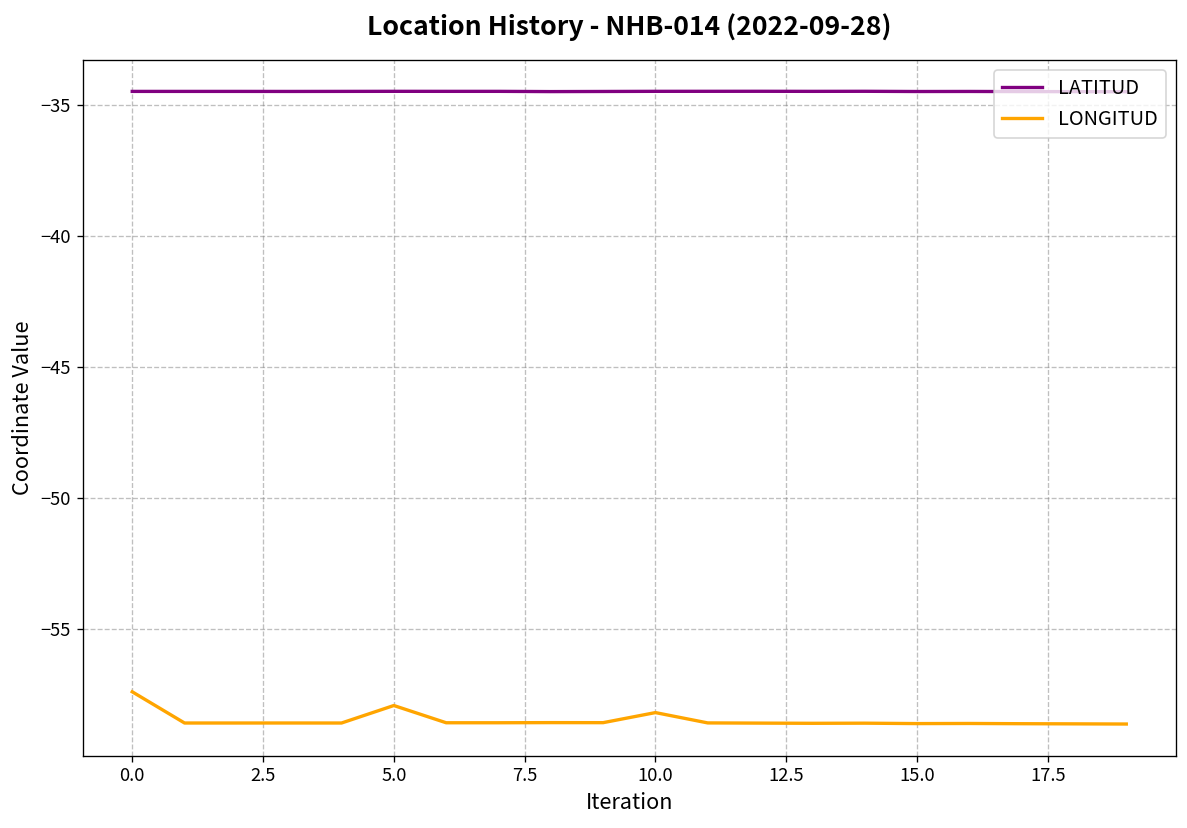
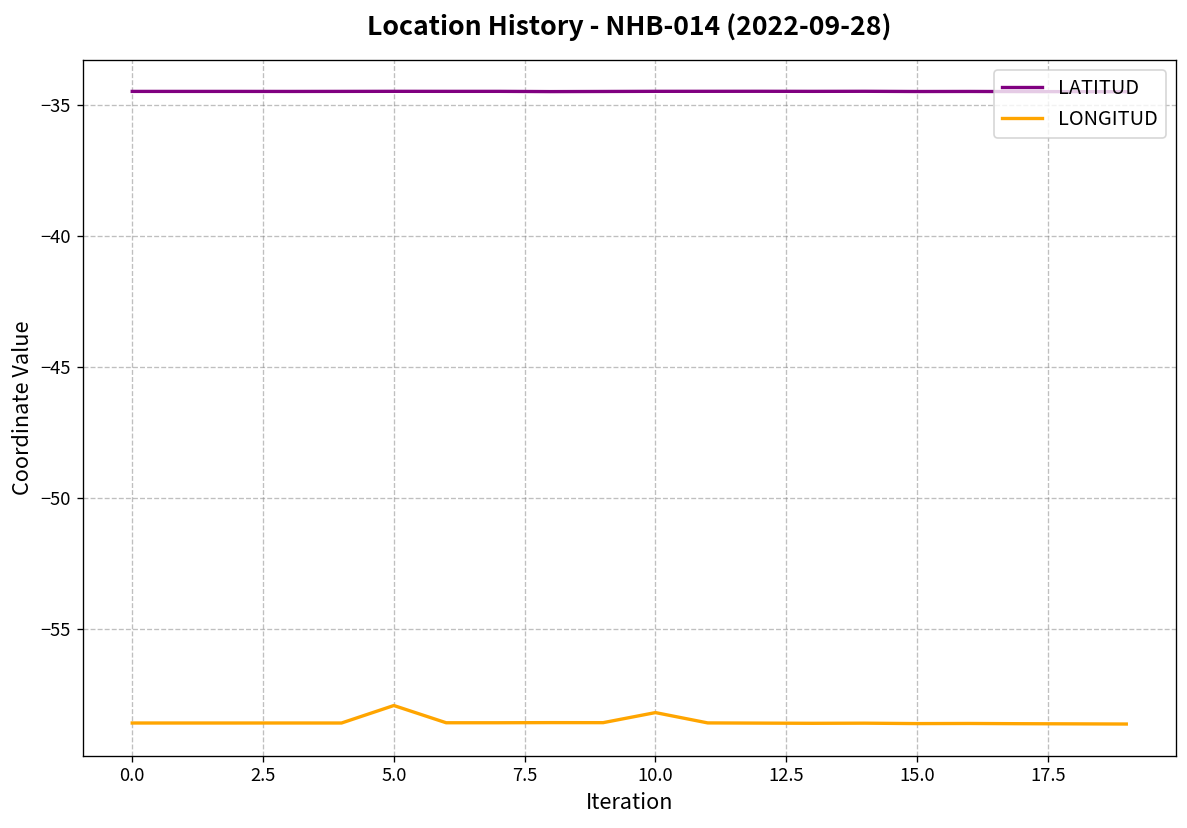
  {
    "LATITUD": {
      "0.0": -34.5,
      "5.0": -34.5,
      "10.0": -34.5,
      "15.0": -34.5
    },
    "LONGITUD": {
-     "0.0": -57.4,
+     "0.0": -58.6,
      "5.0": -57.9,
      "10.0": -58.2,
      "15.0": -58.6
    }
  }
